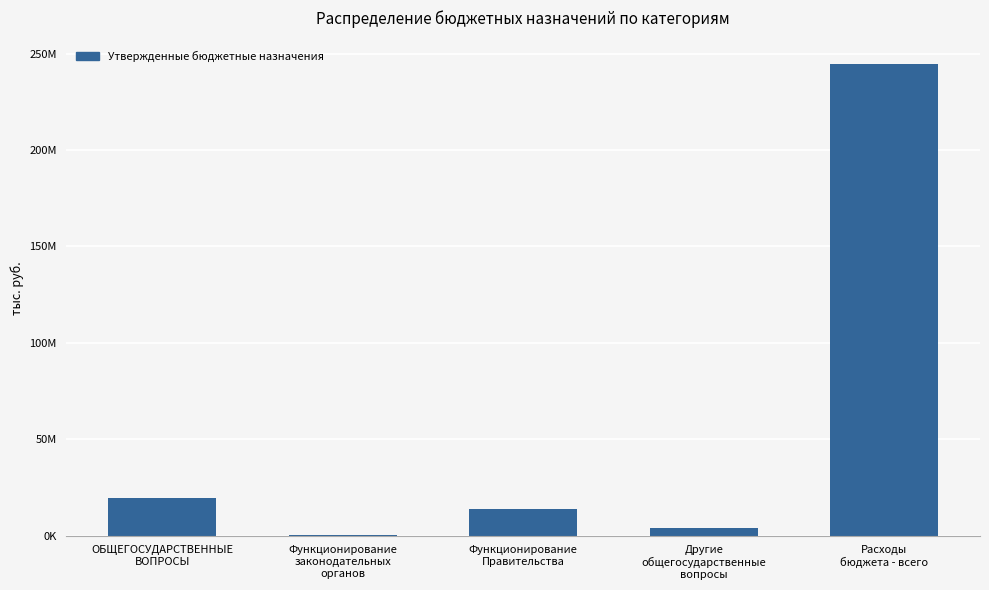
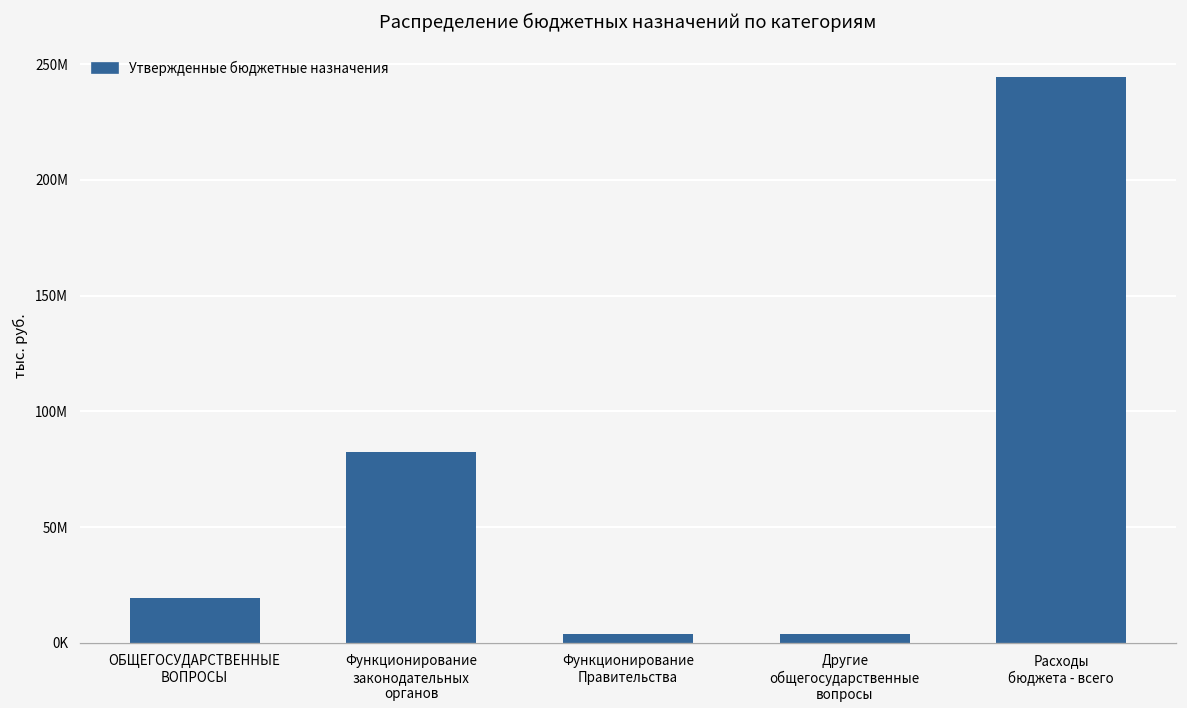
  {
    "ОБЩЕГОСУДАРСТВЕННЫЕ ВОПРОСЫ": 19000000,
-   "Функционирование законодательных органов": 0,
-   "Функционирование Правительства": 14000000,
+   "Функционирование законодательных органов": 82000000,
+   "Функционирование Правительства": 4000000,
    "Другие общегосударственные вопросы": 4000000,
    "Расходы бюджета - всего": 245000000
  }
